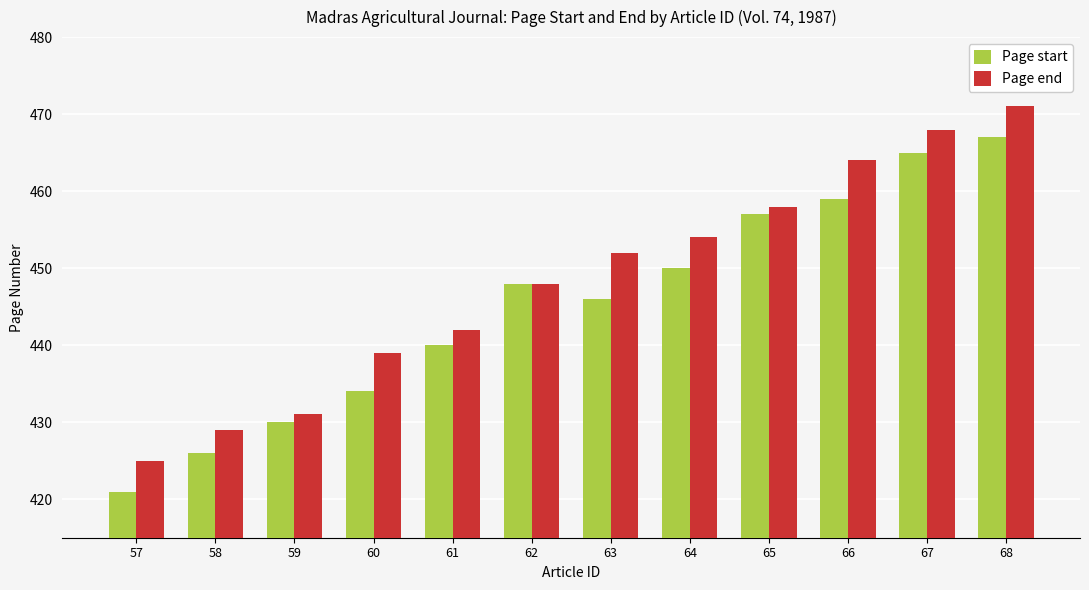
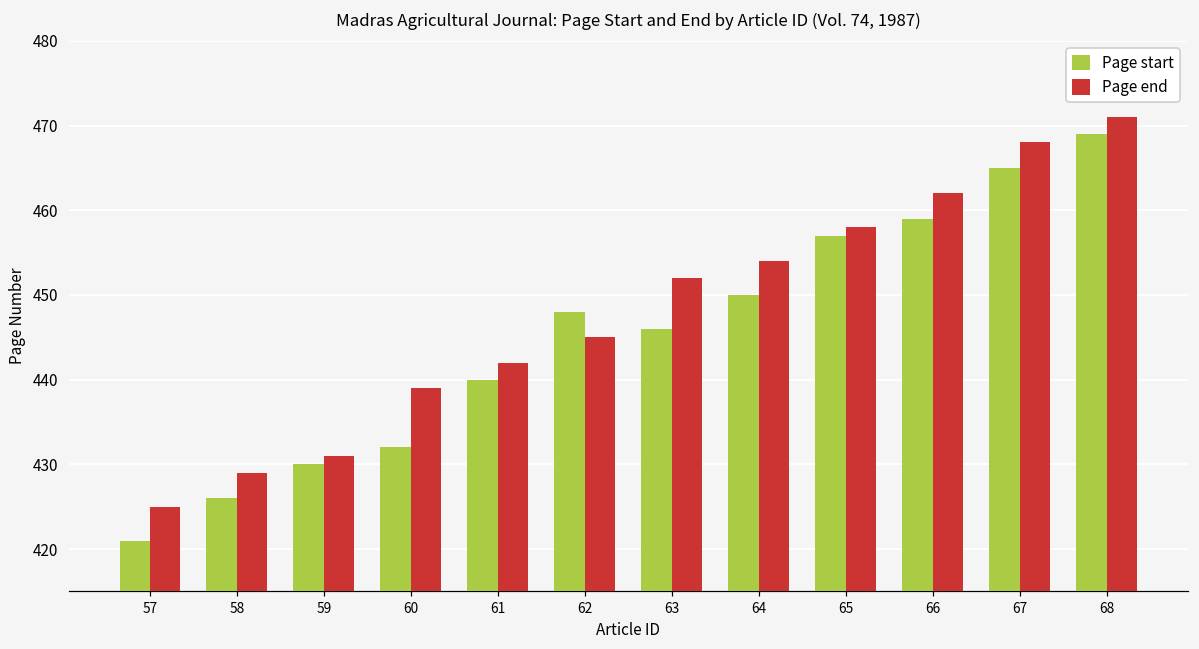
  {
    "Page start": {
      "57": 421,
      "58": 426,
      "59": 430,
-     "60": 434,
+     "60": 432,
      "61": 440,
      "62": 448,
      "63": 446,
      "64": 450,
      "65": 457,
      "66": 459,
      "67": 465,
-     "68": 467
+     "68": 469
    },
    "Page end": {
      "57": 425,
      "58": 429,
      "59": 431,
      "60": 439,
      "61": 442,
-     "62": 448,
+     "62": 445,
      "63": 452,
      "64": 454,
      "65": 458,
-     "66": 464,
+     "66": 462,
      "67": 468,
      "68": 471
    }
  }
